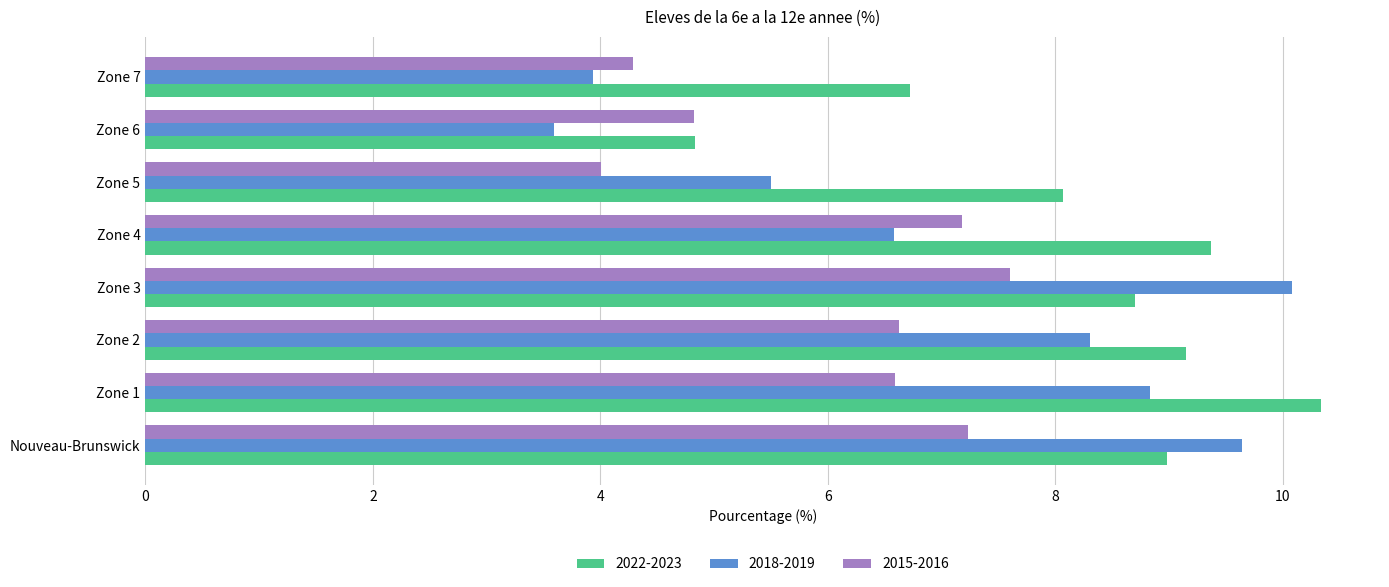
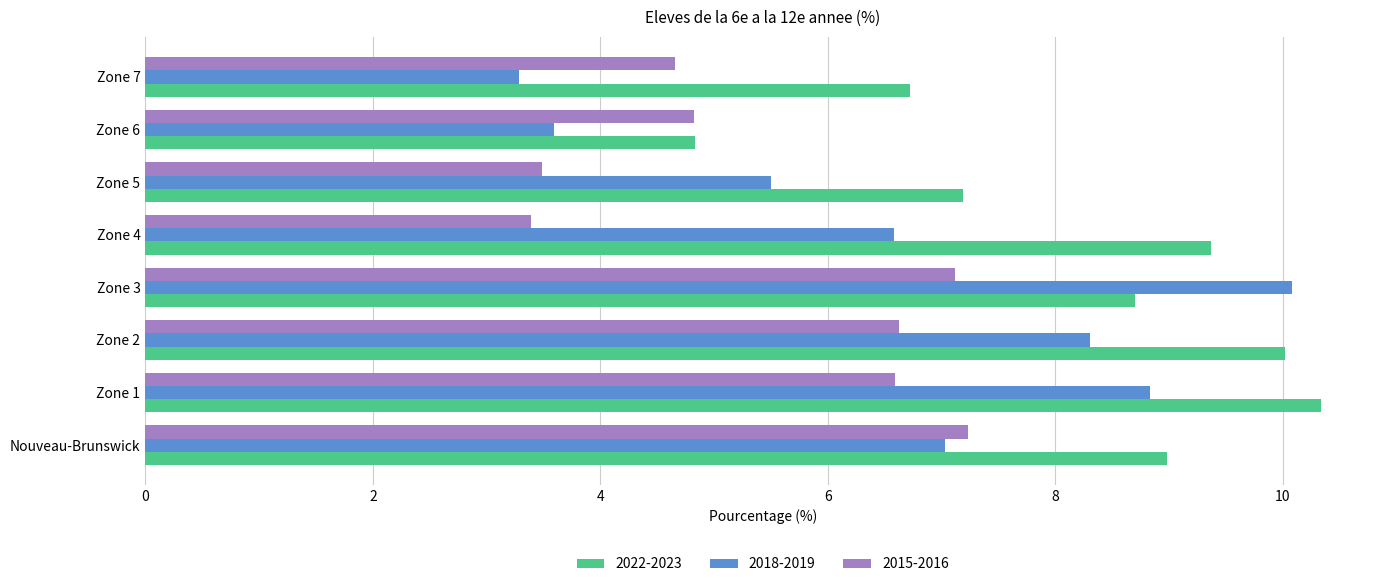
  {
    "2022-2023": {
      "Zone 7": 6.72,
      "Zone 6": 4.83,
-     "Zone 5": 8.07,
+     "Zone 5": 7.19,
      "Zone 4": 9.37,
      "Zone 3": 8.70,
-     "Zone 2": 9.14,
+     "Zone 2": 10.02,
      "Zone 1": 10.34,
      "Nouveau-Brunswick": 8.98
    },
    "2018-2019": {
-     "Zone 7": 3.93,
+     "Zone 7": 3.29,
      "Zone 6": 3.59,
      "Zone 5": 5.50,
      "Zone 4": 6.59,
      "Zone 3": 10.08,
      "Zone 2": 8.31,
      "Zone 1": 8.84,
-     "Nouveau-Brunswick": 9.64
+     "Nouveau-Brunswick": 7.03
    },
    "2015-2016": {
-     "Zone 7": 4.29,
+     "Zone 7": 4.66,
      "Zone 6": 4.82,
-     "Zone 5": 4.00,
-     "Zone 4": 7.18,
-     "Zone 3": 7.61,
+     "Zone 5": 3.48,
+     "Zone 4": 3.39,
+     "Zone 3": 7.12,
      "Zone 2": 6.63,
      "Zone 1": 6.59,
      "Nouveau-Brunswick": 7.23
    }
  }
